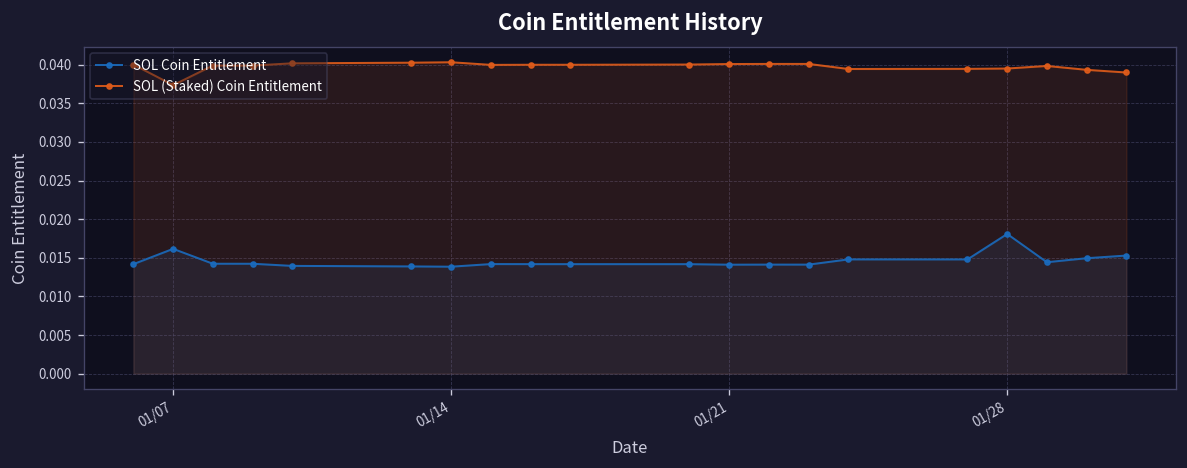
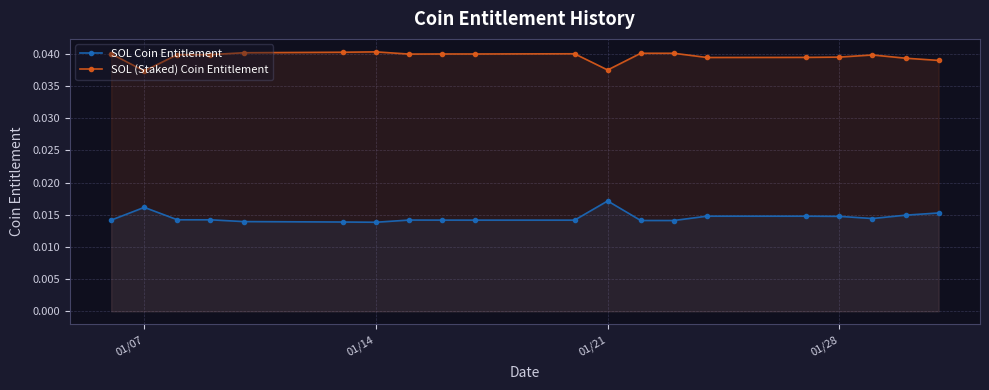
  {
    "SOL Coin Entitlement": {
      "01/07": 0.016,
      "01/14": 0.014,
-     "01/21": 0.014,
-     "01/28": 0.018
+     "01/21": 0.017,
+     "01/28": 0.015
    },
    "SOL (Staked) Coin Entitlement": {
      "01/14": 0.040,
-     "01/21": 0.040,
+     "01/21": 0.037,
      "01/28": 0.040
    }
  }
